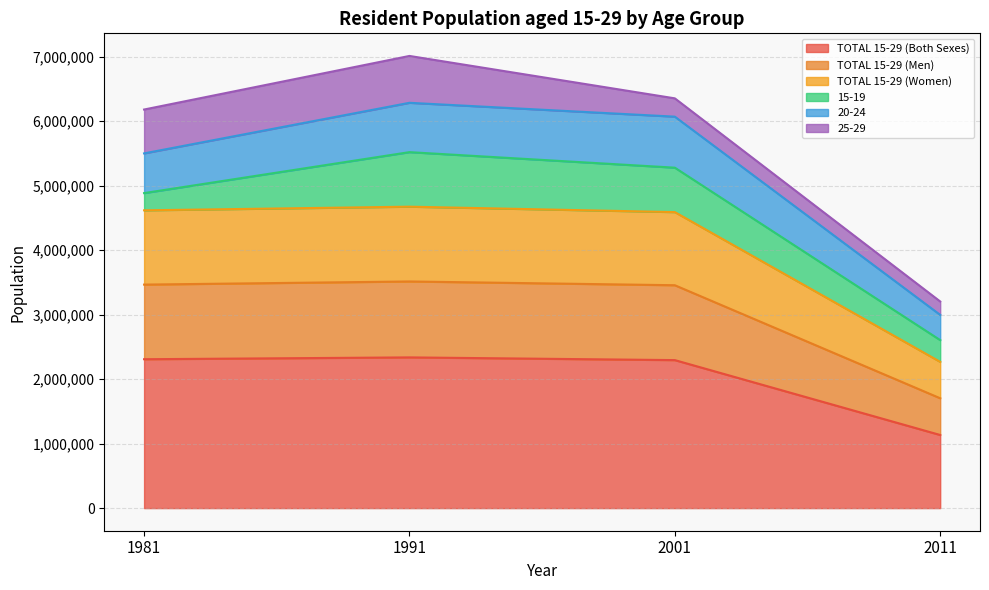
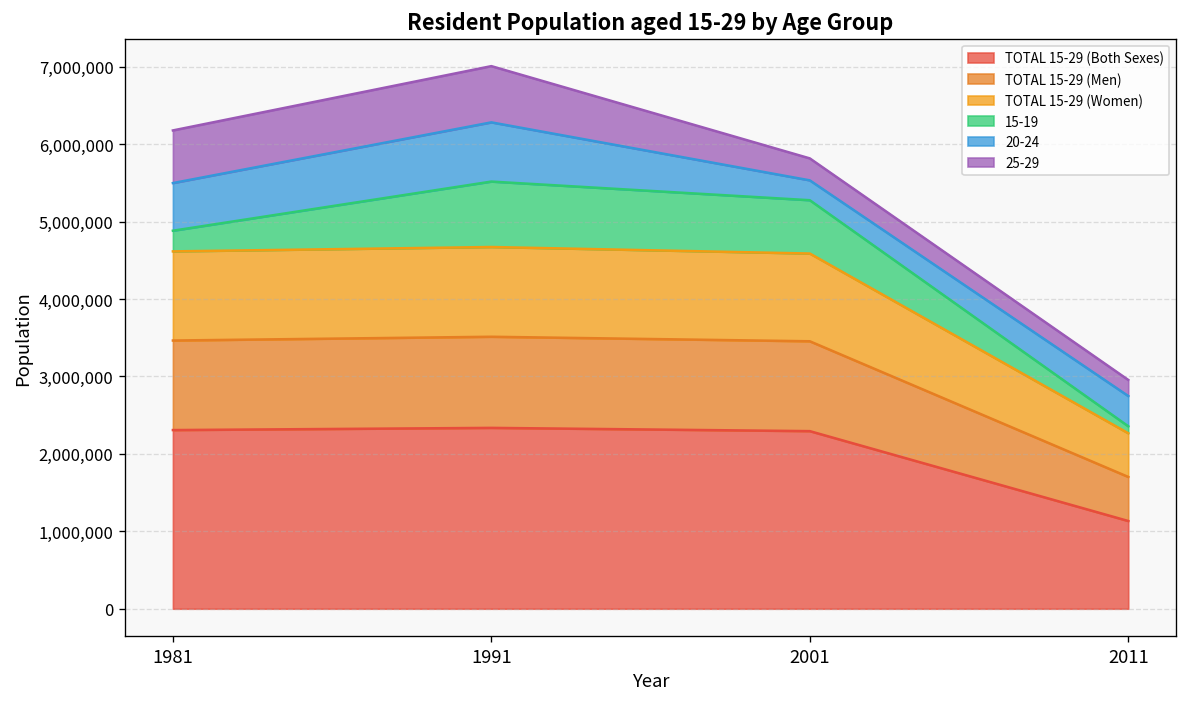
  {
    "15-19": {
      "1981": "300,000",
      "1991": "800,000",
      "2001": "700,000",
-     "2011": "300,000"
+     "2011": "100,000"
    },
    "20-24": {
      "1981": "600,000",
      "1991": "800,000",
-     "2001": "800,000",
+     "2001": "300,000",
      "2011": "400,000"
    },
    "25-29": {
      "1981": "700,000",
      "1991": "700,000",
      "2001": "300,000",
      "2011": "200,000"
    }
  }
